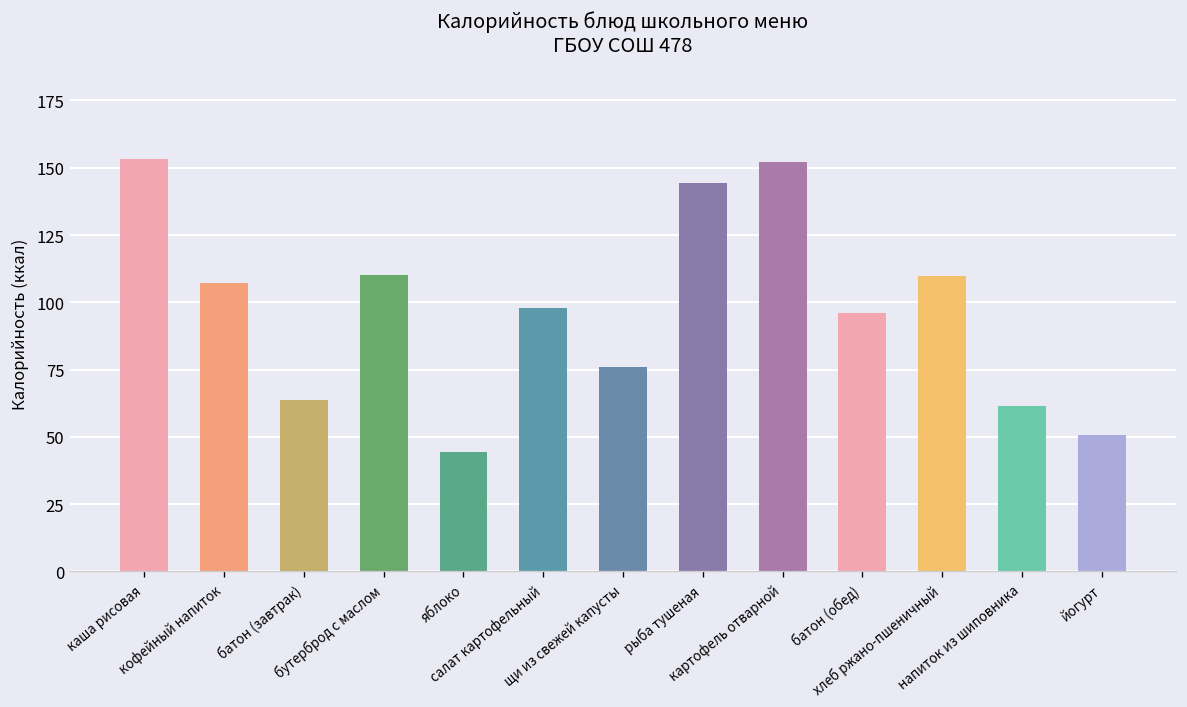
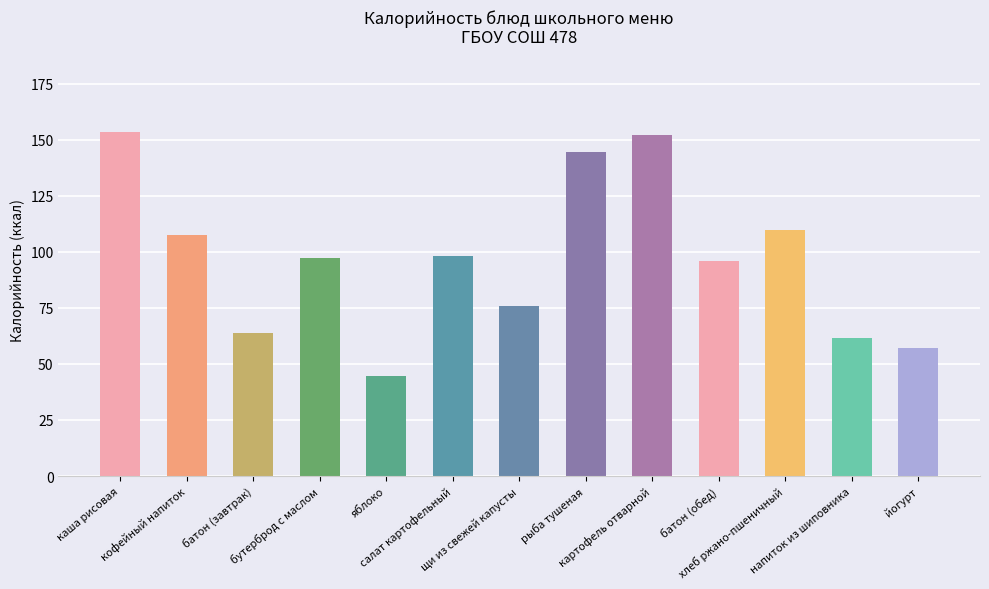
  {
    "каша рисовая": 153,
    "кофейный напиток": 107,
    "батон (завтрак)": 64,
-   "бутерброд с маслом": 110,
+   "бутерброд с маслом": 97,
    "яблоко": 44,
    "салат картофельный": 98,
    "щи из свежей капусты": 76,
    "рыба тушеная": 144,
    "картофель отварной": 152,
    "батон (обед)": 96,
    "хлеб ржано-пшеничный": 110,
    "напиток из шиповника": 62,
-   "йогурт": 51
+   "йогурт": 57
  }
